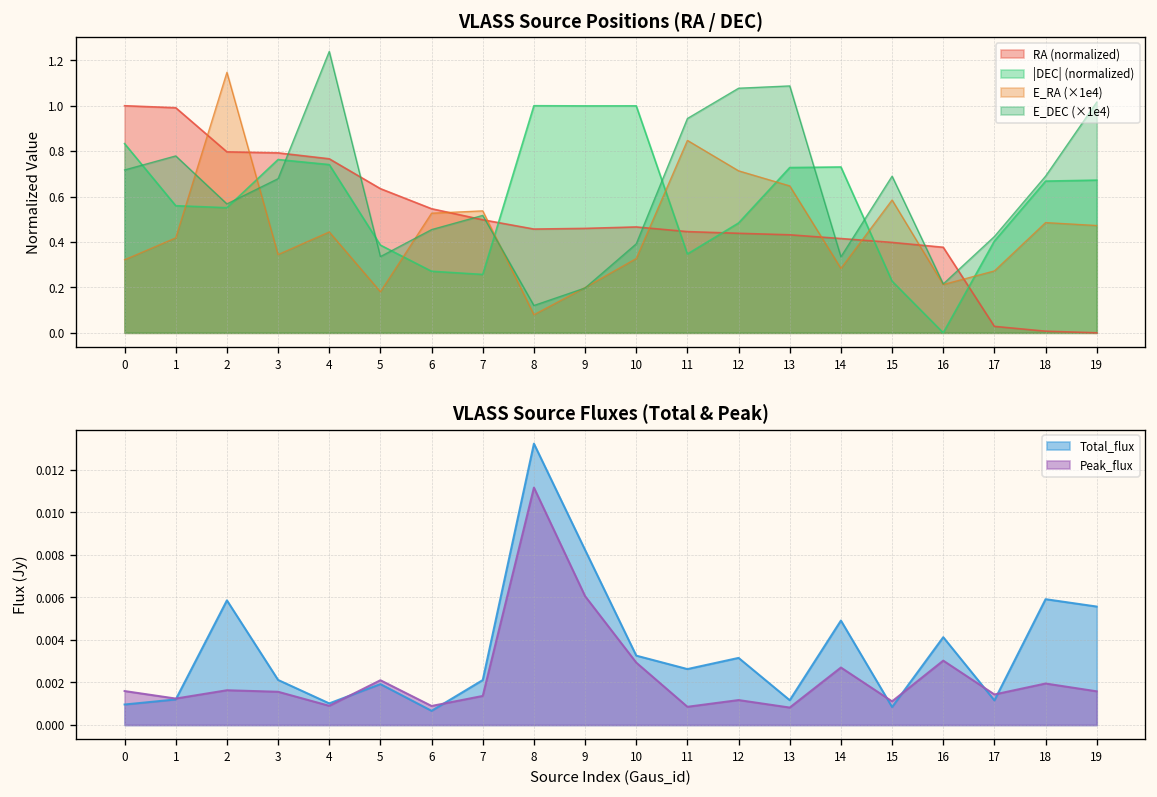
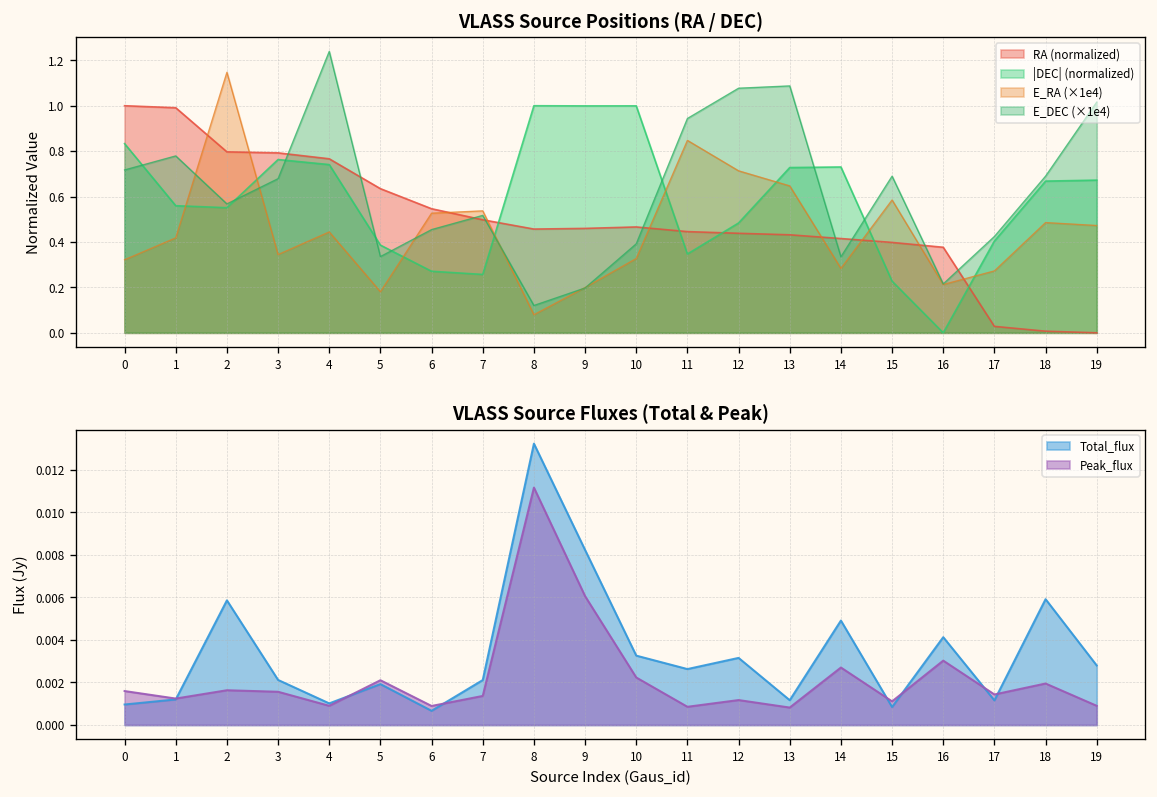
  {
    "VLASS Source Fluxes (Total & Peak)": {
      "Total_flux": {
        "0": 0.0010,
        "2": 0.0059,
        "3": 0.0021,
        "5": 0.0019,
        "6": 0.0007,
        "7": 0.0021,
        "8": 0.0132,
        "9": 0.0082,
        "10": 0.0033,
        "11": 0.0026,
        "12": 0.0032,
        "13": 0.0012,
        "14": 0.0049,
        "15": 0.0008,
        "16": 0.0041,
        "17": 0.0012,
        "18": 0.0059,
-       "19": 0.0056
+       "19": 0.0028
      },
      "Peak_flux": {
        "0": 0.0016,
        "2": 0.0016,
        "3": 0.0016,
        "5": 0.0021,
        "6": 0.0009,
        "7": 0.0014,
        "8": 0.0112,
        "9": 0.0061,
-       "10": 0.0029,
+       "10": 0.0022,
        "11": 0.0009,
        "12": 0.0012,
        "13": 0.0008,
        "14": 0.0027,
        "15": 0.0011,
        "16": 0.0030,
        "17": 0.0014,
        "18": 0.0020,
-       "19": 0.0016
+       "19": 0.0009
      }
    }
  }
